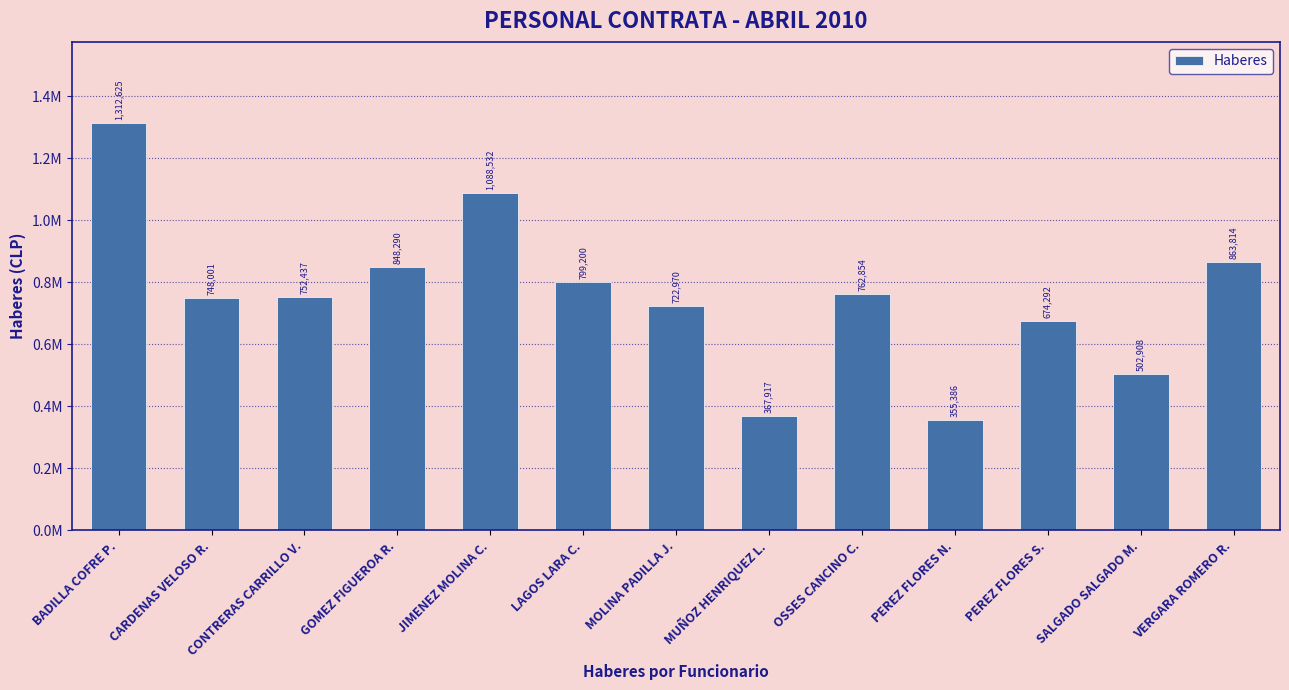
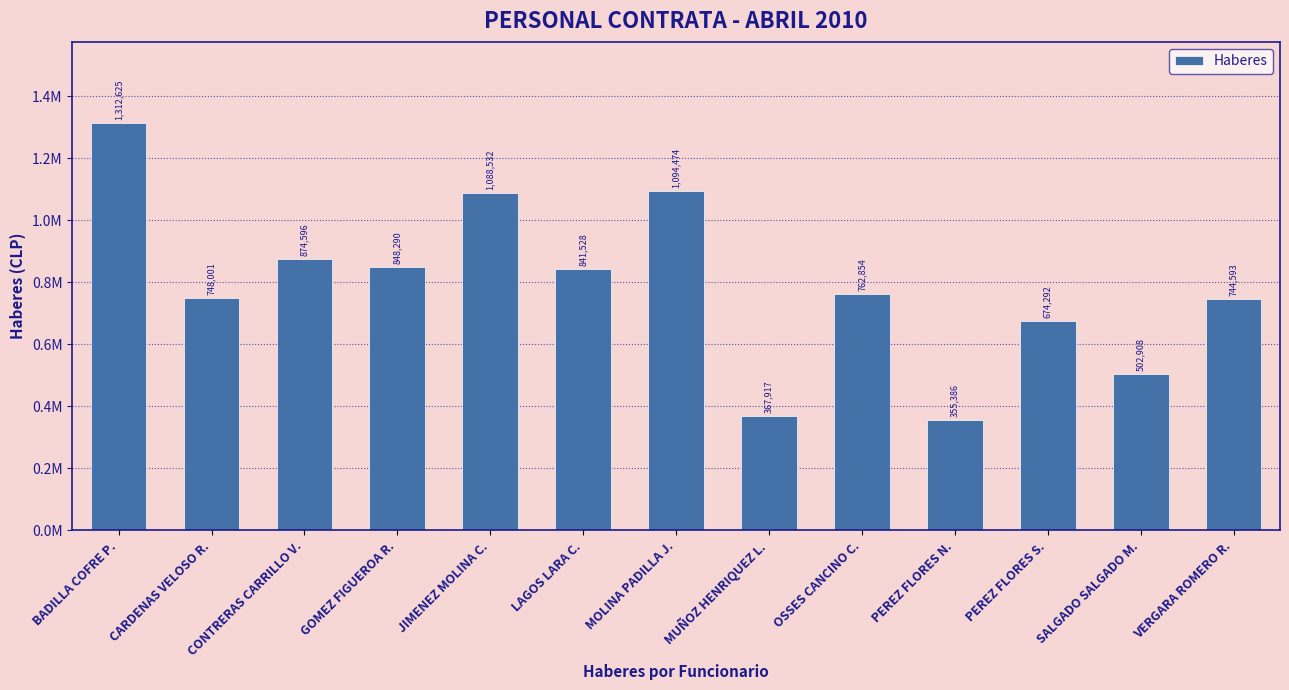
  {
    "BADILLA COFRE P.": "1,312,625",
    "CARDENAS VELOSO R.": "748,001",
-   "CONTRERAS CARRILLO V.": "752,437",
+   "CONTRERAS CARRILLO V.": "874,596",
    "GOMEZ FIGUEROA R.": "848,290",
    "JIMENEZ MOLINA C.": "1,088,532",
-   "LAGOS LARA C.": "799,200",
-   "MOLINA PADILLA J.": "722,970",
+   "LAGOS LARA C.": "841,528",
+   "MOLINA PADILLA J.": "1,094,474",
    "MUÑOZ HENRIQUEZ L.": "367,917",
    "OSSES CANCINO C.": "762,854",
    "PEREZ FLORES N.": "355,386",
    "PEREZ FLORES S.": "674,292",
    "SALGADO SALGADO M.": "502,908",
-   "VERGARA ROMERO R.": "863,814"
+   "VERGARA ROMERO R.": "744,593"
  }
